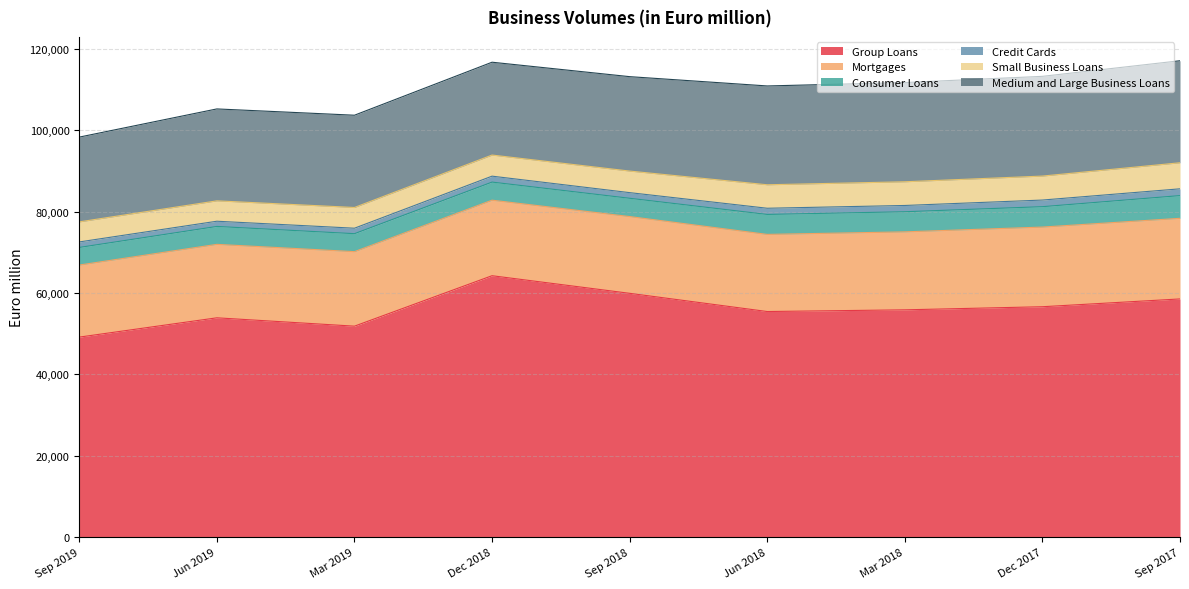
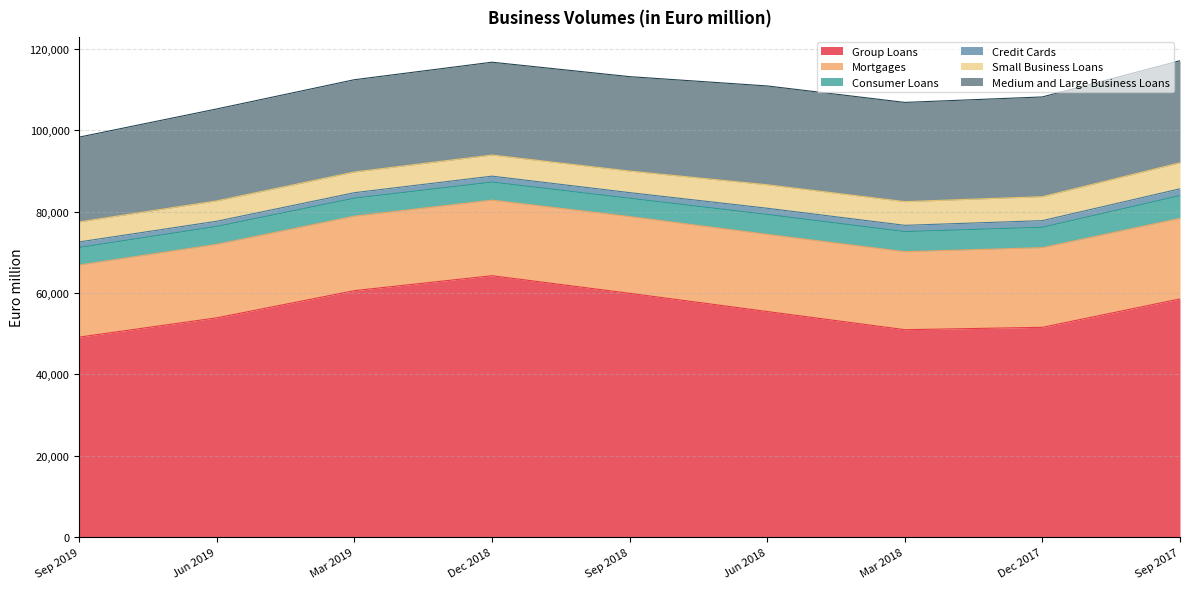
  {
    "Group Loans": {
      "Sep 2019": "49,000",
      "Jun 2019": "54,000",
-     "Mar 2019": "52,000",
+     "Mar 2019": "61,000",
      "Dec 2018": "64,000",
      "Sep 2018": "60,000",
      "Jun 2018": "55,000",
-     "Mar 2018": "56,000",
-     "Dec 2017": "57,000",
+     "Mar 2018": "51,000",
+     "Dec 2017": "52,000",
      "Sep 2017": "59,000"
    }
  }
